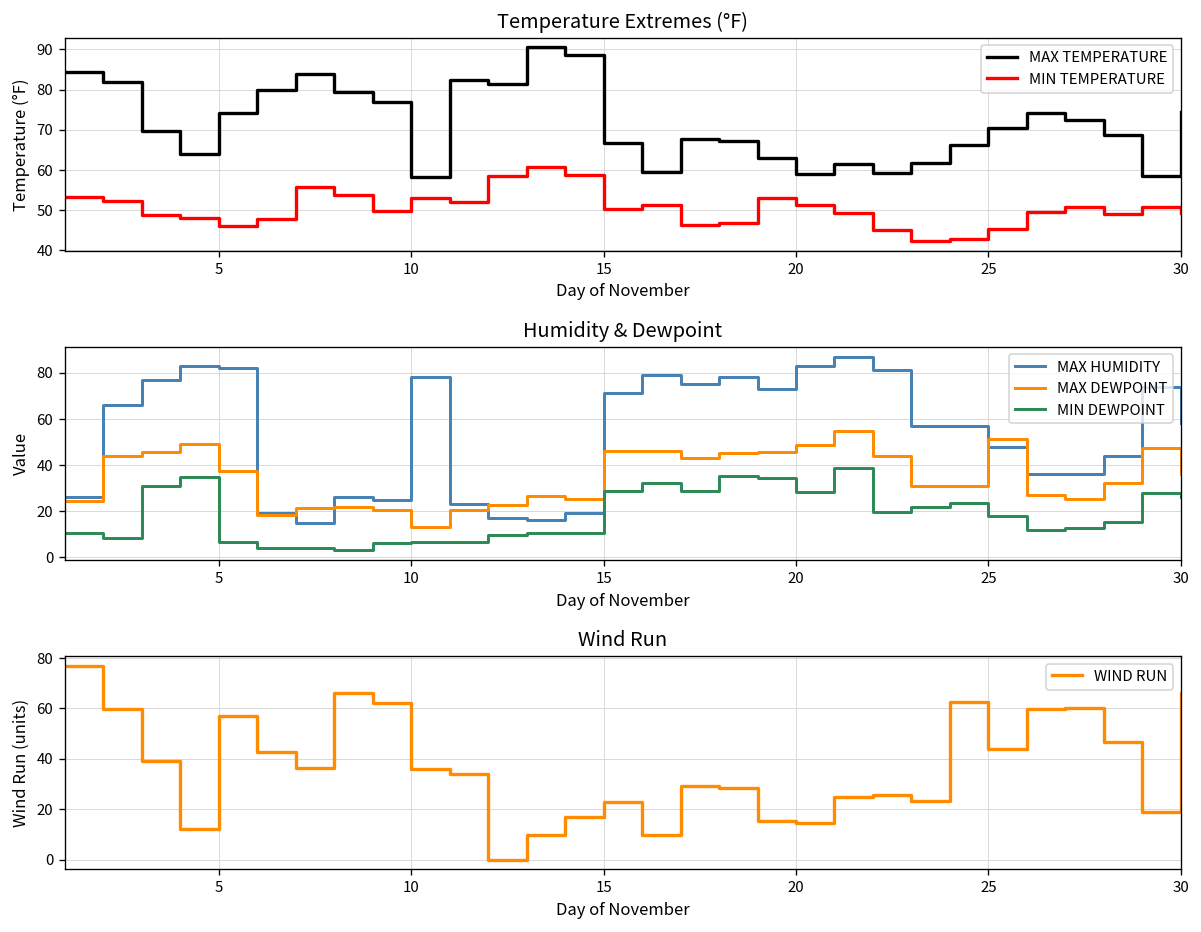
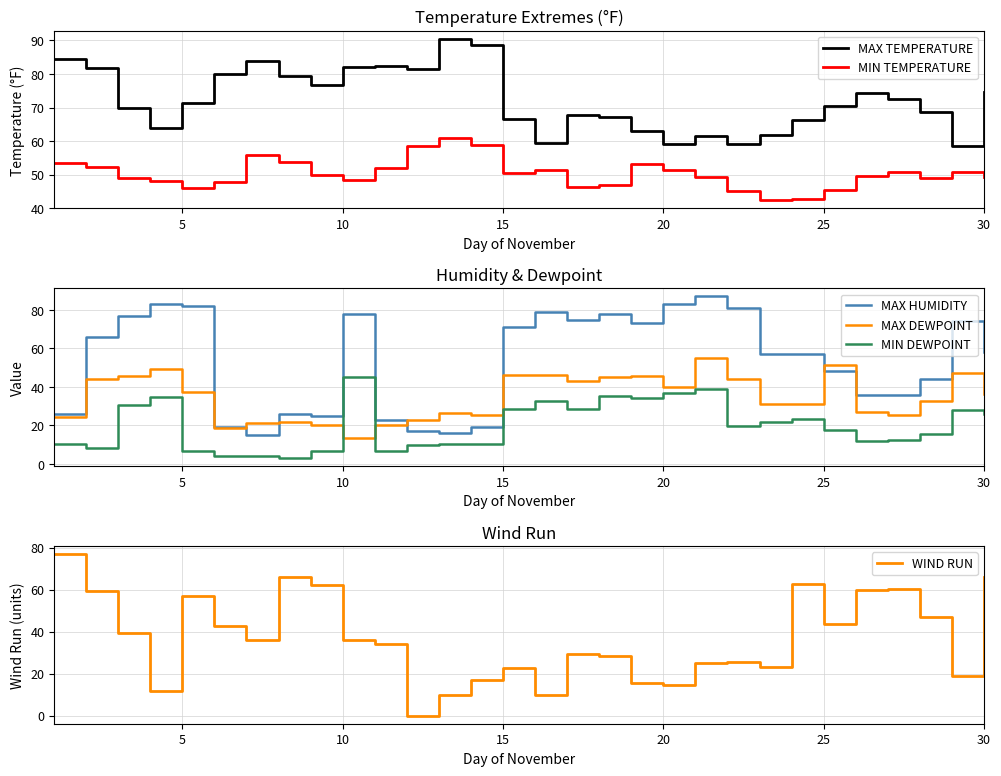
  {
    "Temperature Extremes (°F)": {
      "MAX TEMPERATURE": {
-       "5": 74,
-       "10": 58,
+       "5": 71,
+       "10": 82,
        "15": 67,
        "20": 59,
        "25": 71,
        "30": 75
      },
      "MIN TEMPERATURE": {
        "5": 46,
-       "10": 53,
+       "10": 48,
        "15": 50,
        "20": 51,
        "25": 45,
        "30": 49
      }
    },
    "Humidity & Dewpoint": {
      "MAX HUMIDITY": {
        "5": 82,
        "10": 78,
        "15": 71,
        "20": 83,
        "25": 48,
        "30": 58
      },
      "MAX DEWPOINT": {
        "5": 37,
        "10": 13,
        "15": 46,
-       "20": 49,
+       "20": 40,
        "25": 51,
        "30": 36
      },
      "MIN DEWPOINT": {
        "5": 7,
-       "10": 7,
+       "10": 45,
        "15": 29,
-       "20": 28,
+       "20": 37,
        "25": 18,
        "30": 26
      }
    },
    "Wind Run": {
      "5": 57,
      "10": 36,
      "15": 23,
      "20": 14,
      "25": 44,
      "30": 66
    }
  }
